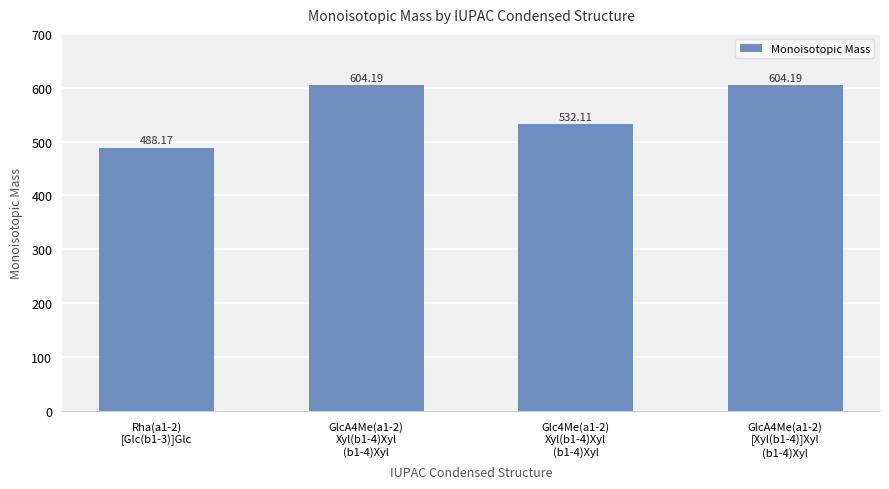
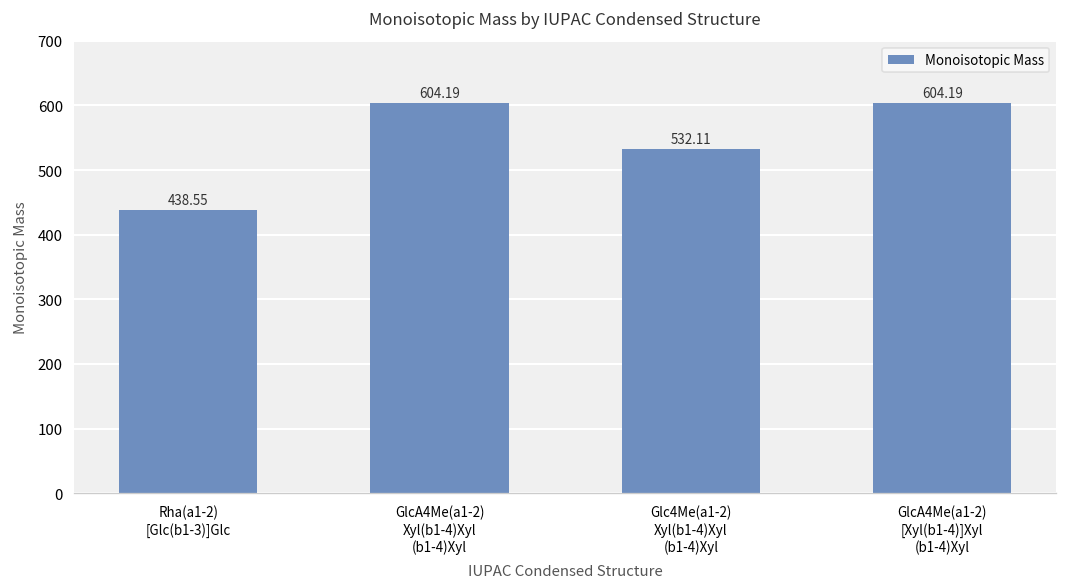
  {
-   "Rha(a1-2) [Glc(b1-3)]Glc": 488.17,
+   "Rha(a1-2) [Glc(b1-3)]Glc": 438.55,
    "GlcA4Me(a1-2) Xyl(b1-4)Xyl (b1-4)Xyl": 604.19,
    "Glc4Me(a1-2) Xyl(b1-4)Xyl (b1-4)Xyl": 532.11,
    "GlcA4Me(a1-2) [Xyl(b1-4)]Xyl (b1-4)Xyl": 604.19
  }
